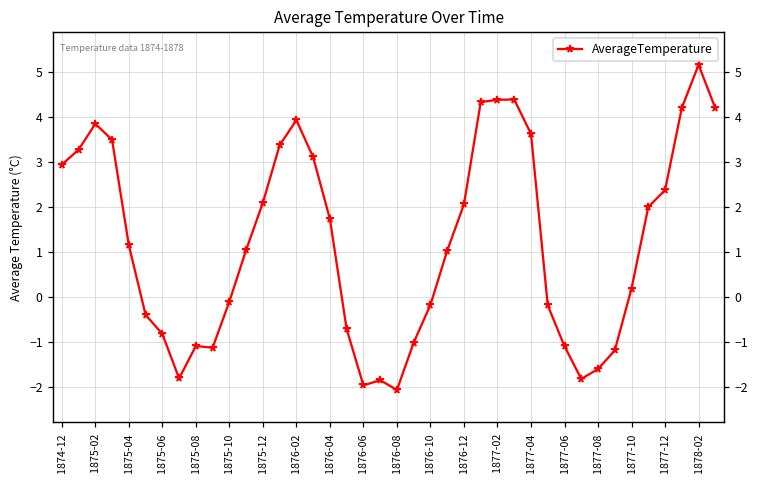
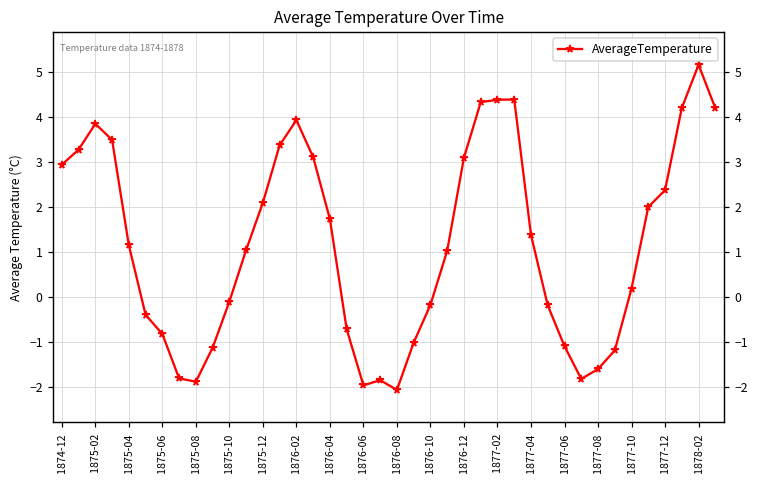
  {
    "1874-12": 2.9,
    "1875-02": 3.9,
    "1875-04": 1.2,
    "1875-06": -0.8,
-   "1875-08": -1.1,
+   "1875-08": -1.9,
    "1875-10": -0.1,
    "1875-12": 2.1,
    "1876-02": 3.9,
    "1876-04": 1.7,
    "1876-06": -2.0,
    "1876-08": -2.1,
    "1876-10": -0.2,
-   "1876-12": 2.1,
+   "1876-12": 3.1,
    "1877-02": 4.4,
-   "1877-04": 3.6,
+   "1877-04": 1.4,
    "1877-06": -1.1,
    "1877-08": -1.6,
    "1877-10": 0.2,
    "1877-12": 2.4,
    "1878-02": 5.2
  }
